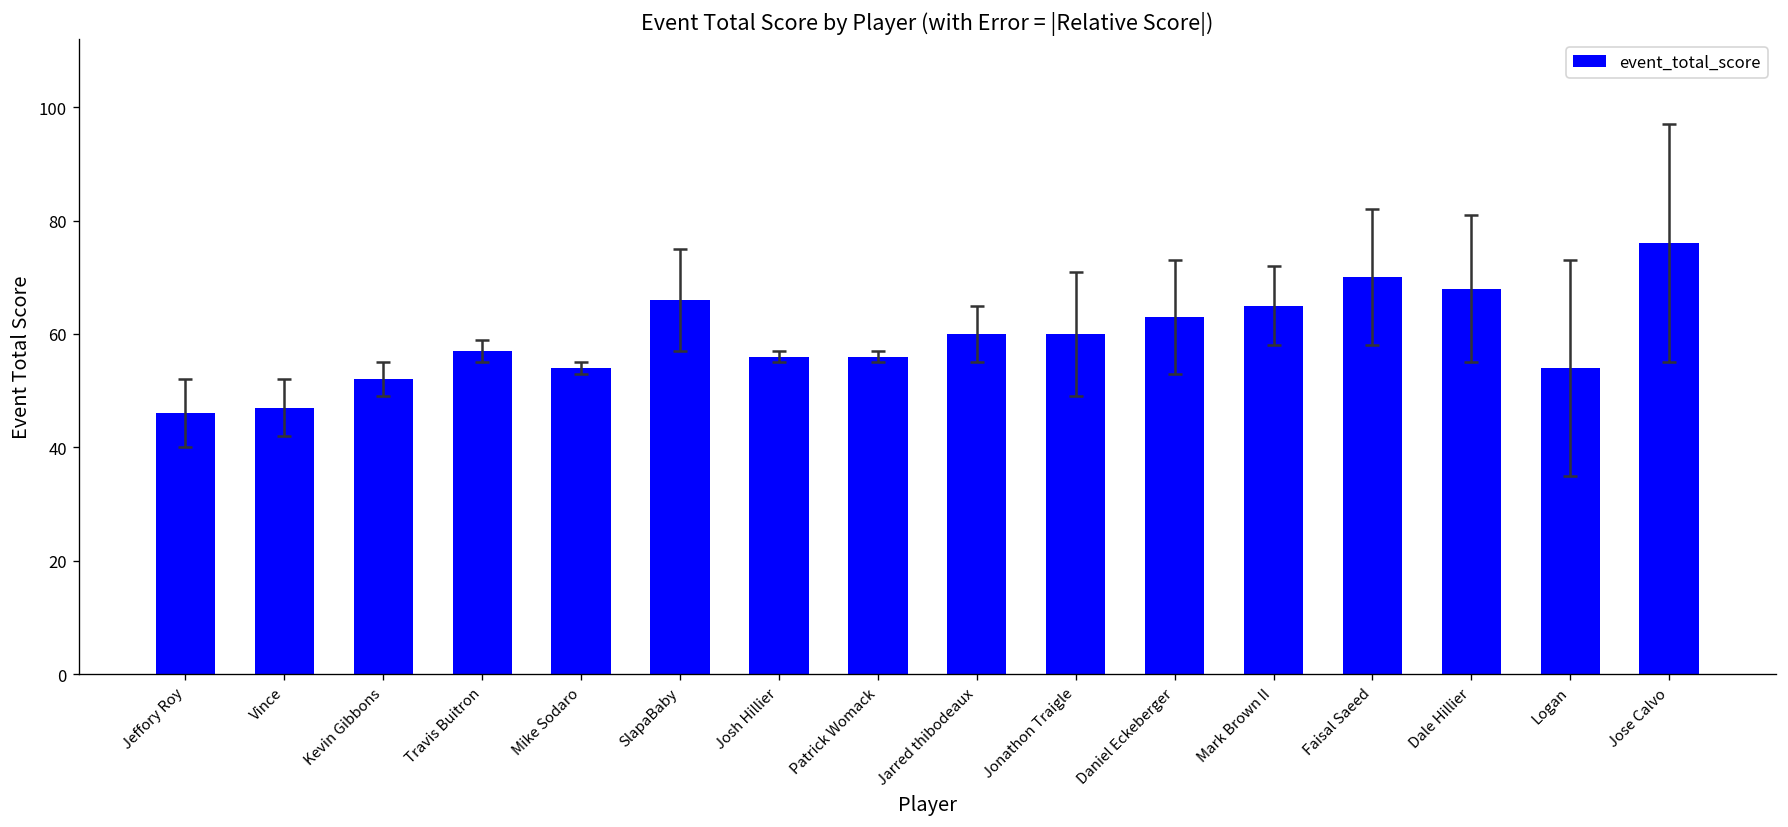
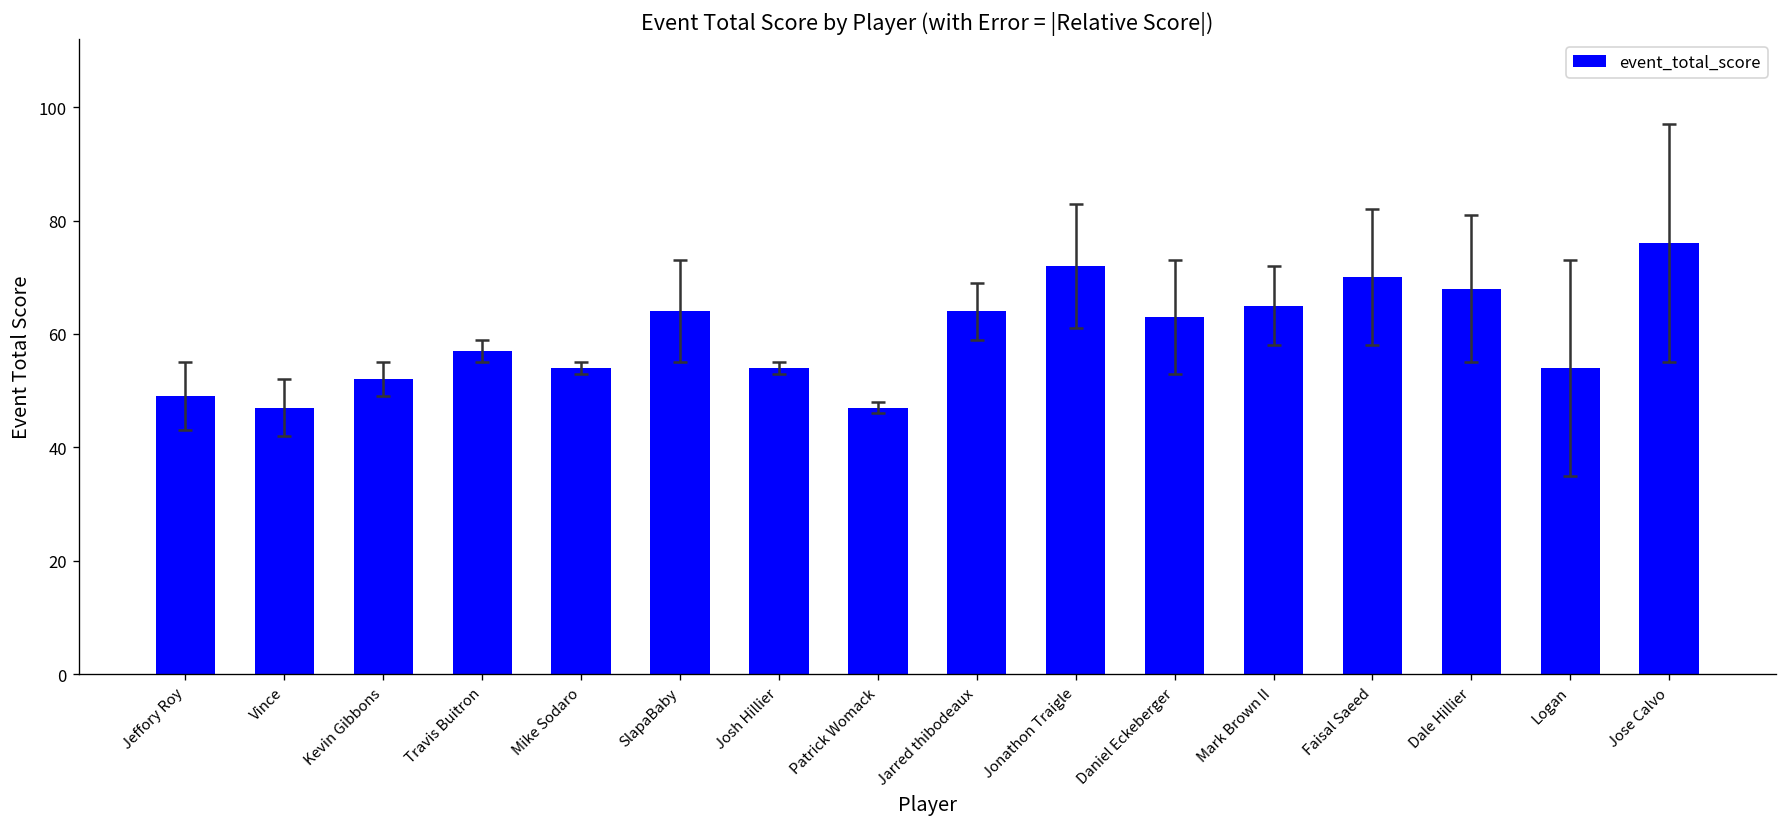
  {
    "event_total_score": {
-     "Jeffory Roy": 46,
+     "Jeffory Roy": 49,
      "Vince": 47,
      "Kevin Gibbons": 52,
      "Travis Buitron": 57,
      "Mike Sodaro": 54,
-     "SlapaBaby": 66,
-     "Josh Hillier": 56,
-     "Patrick Womack": 56,
-     "Jarred thibodeaux": 60,
-     "Jonathon Traigle": 60,
+     "SlapaBaby": 64,
+     "Josh Hillier": 54,
+     "Patrick Womack": 47,
+     "Jarred thibodeaux": 64,
+     "Jonathon Traigle": 72,
      "Daniel Eckeberger": 63,
      "Mark Brown II": 65,
      "Faisal Saeed": 70,
      "Dale Hillier": 68,
      "Logan": 54,
      "Jose Calvo": 76
    }
  }
